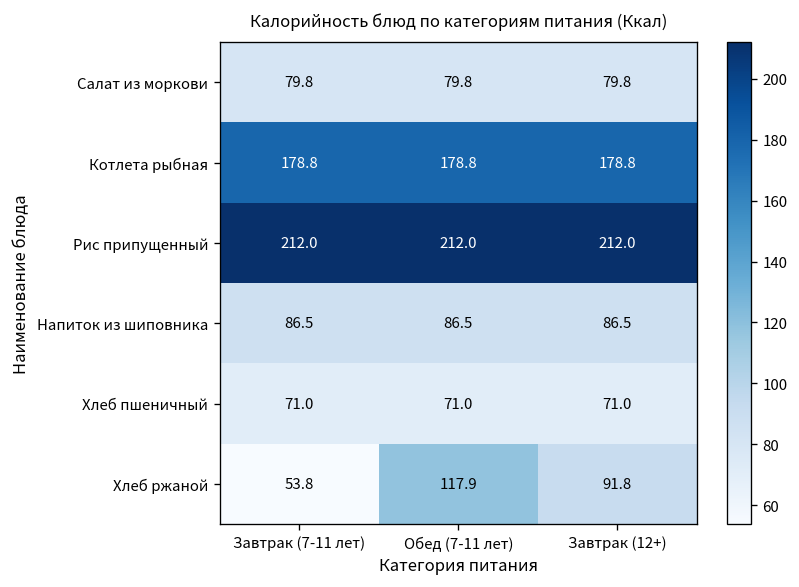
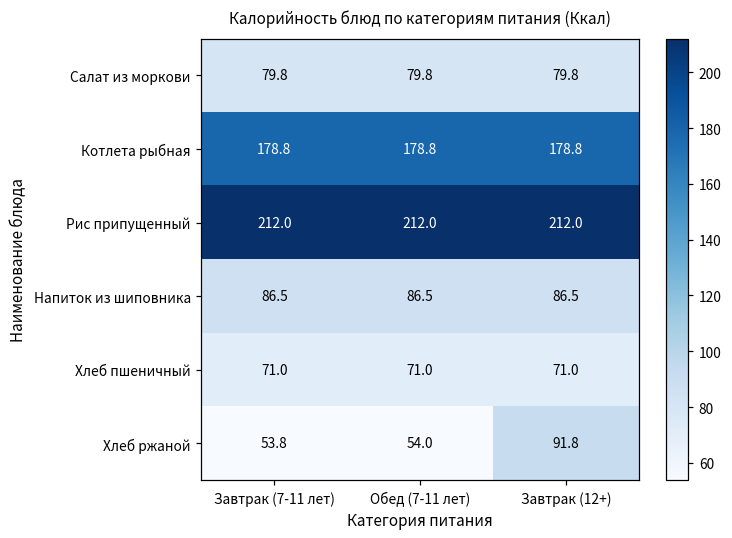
  {
    "Салат из моркови": {
      "Завтрак (7-11 лет)": 79.8,
      "Обед (7-11 лет)": 79.8,
      "Завтрак (12+)": 79.8
    },
    "Котлета рыбная": {
      "Завтрак (7-11 лет)": 178.8,
      "Обед (7-11 лет)": 178.8,
      "Завтрак (12+)": 178.8
    },
    "Рис припущенный": {
      "Завтрак (7-11 лет)": 212.0,
      "Обед (7-11 лет)": 212.0,
      "Завтрак (12+)": 212.0
    },
    "Напиток из шиповника": {
      "Завтрак (7-11 лет)": 86.5,
      "Обед (7-11 лет)": 86.5,
      "Завтрак (12+)": 86.5
    },
    "Хлеб пшеничный": {
      "Завтрак (7-11 лет)": 71.0,
      "Обед (7-11 лет)": 71.0,
      "Завтрак (12+)": 71.0
    },
    "Хлеб ржаной": {
      "Завтрак (7-11 лет)": 53.8,
-     "Обед (7-11 лет)": 117.9,
+     "Обед (7-11 лет)": 54.0,
      "Завтрак (12+)": 91.8
    }
  }
